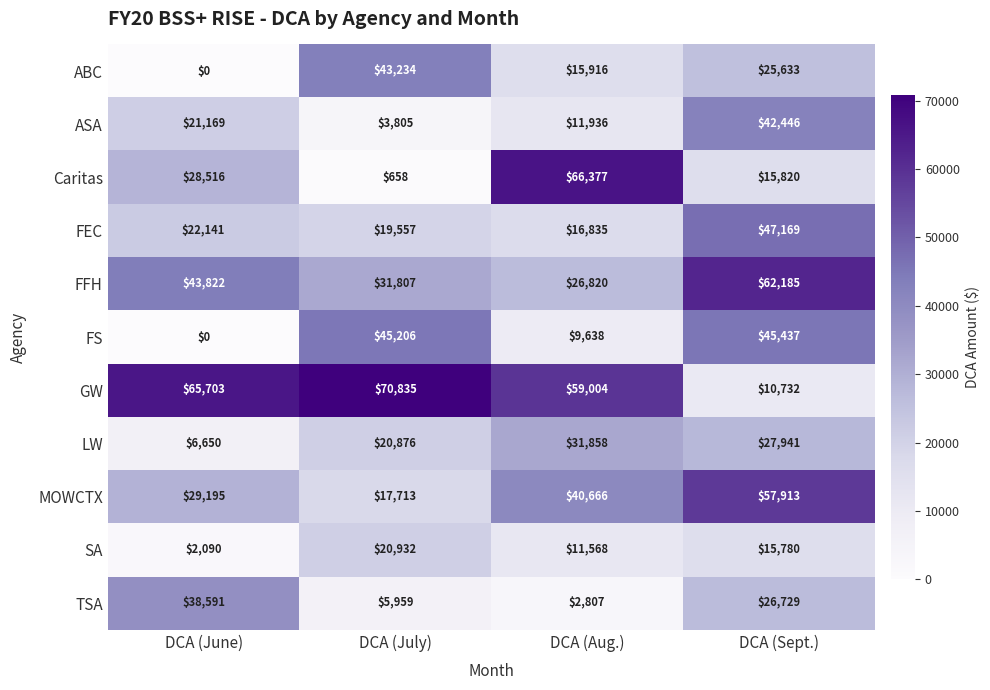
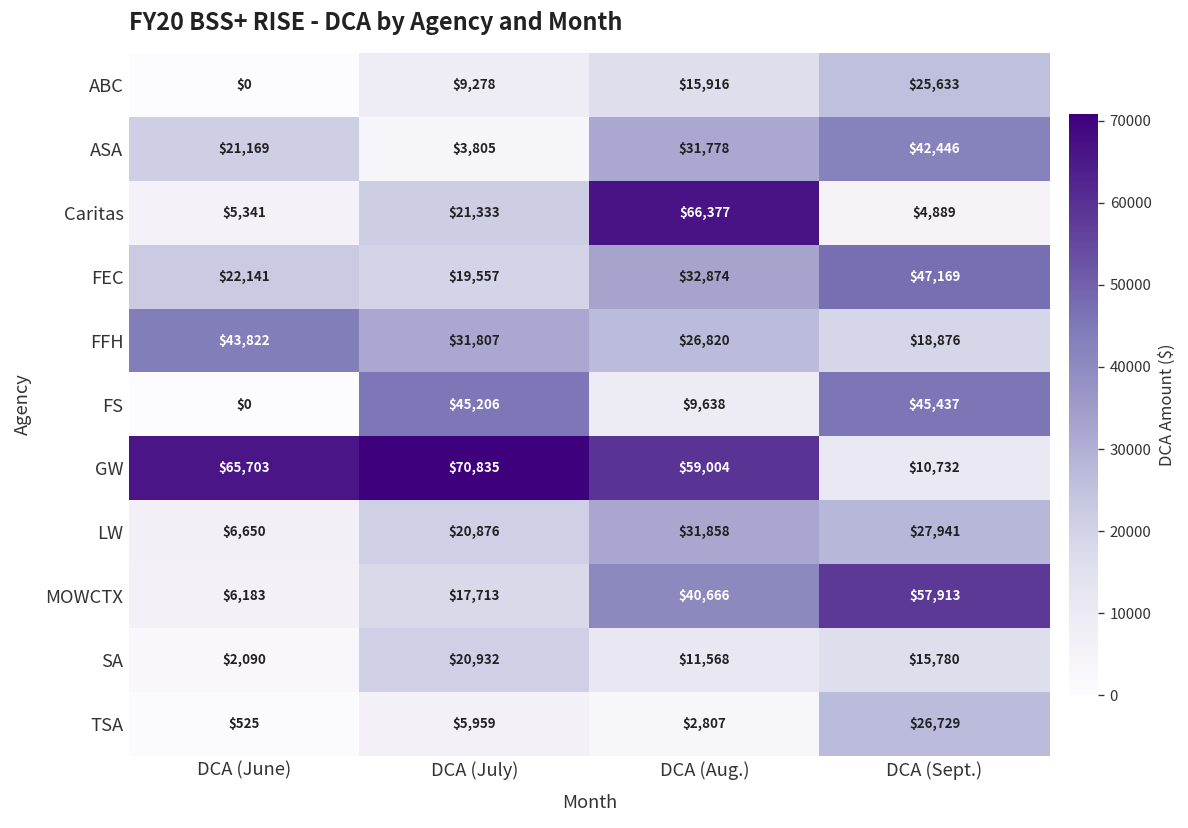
  {
    "ABC": {
      "DCA (June)": "$0",
-     "DCA (July)": "$43,234",
+     "DCA (July)": "$9,278",
      "DCA (Aug.)": "$15,916",
      "DCA (Sept.)": "$25,633"
    },
    "ASA": {
      "DCA (June)": "$21,169",
      "DCA (July)": "$3,805",
-     "DCA (Aug.)": "$11,936",
+     "DCA (Aug.)": "$31,778",
      "DCA (Sept.)": "$42,446"
    },
    "Caritas": {
-     "DCA (June)": "$28,516",
-     "DCA (July)": "$658",
+     "DCA (June)": "$5,341",
+     "DCA (July)": "$21,333",
      "DCA (Aug.)": "$66,377",
-     "DCA (Sept.)": "$15,820"
+     "DCA (Sept.)": "$4,889"
    },
    "FEC": {
      "DCA (June)": "$22,141",
      "DCA (July)": "$19,557",
-     "DCA (Aug.)": "$16,835",
+     "DCA (Aug.)": "$32,874",
      "DCA (Sept.)": "$47,169"
    },
    "FFH": {
      "DCA (June)": "$43,822",
      "DCA (July)": "$31,807",
      "DCA (Aug.)": "$26,820",
-     "DCA (Sept.)": "$62,185"
+     "DCA (Sept.)": "$18,876"
    },
    "FS": {
      "DCA (June)": "$0",
      "DCA (July)": "$45,206",
      "DCA (Aug.)": "$9,638",
      "DCA (Sept.)": "$45,437"
    },
    "GW": {
      "DCA (June)": "$65,703",
      "DCA (July)": "$70,835",
      "DCA (Aug.)": "$59,004",
      "DCA (Sept.)": "$10,732"
    },
    "LW": {
      "DCA (June)": "$6,650",
      "DCA (July)": "$20,876",
      "DCA (Aug.)": "$31,858",
      "DCA (Sept.)": "$27,941"
    },
    "MOWCTX": {
-     "DCA (June)": "$29,195",
+     "DCA (June)": "$6,183",
      "DCA (July)": "$17,713",
      "DCA (Aug.)": "$40,666",
      "DCA (Sept.)": "$57,913"
    },
    "SA": {
      "DCA (June)": "$2,090",
      "DCA (July)": "$20,932",
      "DCA (Aug.)": "$11,568",
      "DCA (Sept.)": "$15,780"
    },
    "TSA": {
-     "DCA (June)": "$38,591",
+     "DCA (June)": "$525",
      "DCA (July)": "$5,959",
      "DCA (Aug.)": "$2,807",
      "DCA (Sept.)": "$26,729"
    }
  }
